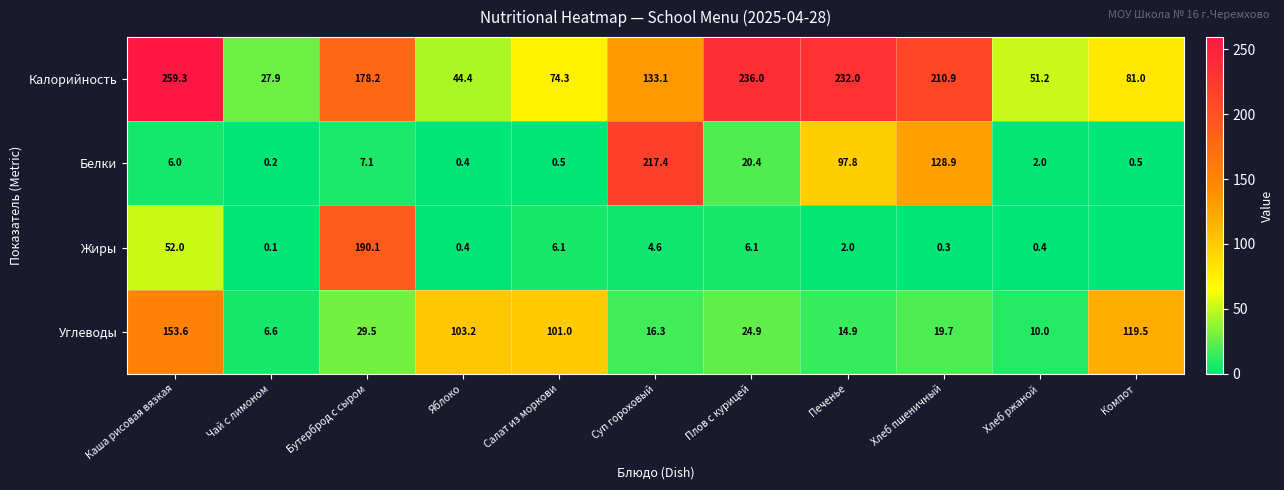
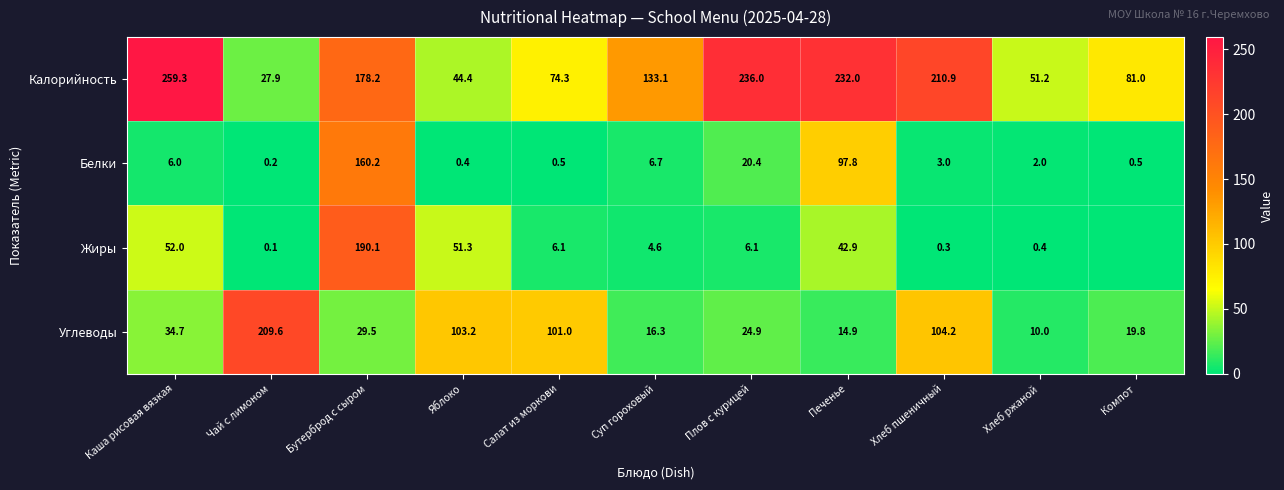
  {
    "Калорийность": {
      "Каша рисовая вязкая": 259.3,
      "Чай с лимоном": 27.9,
      "Бутерброд с сыром": 178.2,
      "Яблоко": 44.4,
      "Салат из моркови": 74.3,
      "Суп гороховый": 133.1,
      "Плов с курицей": 236.0,
      "Печенье": 232.0,
      "Хлеб пшеничный": 210.9,
      "Хлеб ржаной": 51.2,
      "Компот": 81.0
    },
    "Белки": {
      "Каша рисовая вязкая": 6.0,
      "Чай с лимоном": 0.2,
-     "Бутерброд с сыром": 7.1,
+     "Бутерброд с сыром": 160.2,
      "Яблоко": 0.4,
      "Салат из моркови": 0.5,
-     "Суп гороховый": 217.4,
+     "Суп гороховый": 6.7,
      "Плов с курицей": 20.4,
      "Печенье": 97.8,
-     "Хлеб пшеничный": 128.9,
+     "Хлеб пшеничный": 3.0,
      "Хлеб ржаной": 2.0,
      "Компот": 0.5
    },
    "Жиры": {
      "Каша рисовая вязкая": 52.0,
      "Чай с лимоном": 0.1,
      "Бутерброд с сыром": 190.1,
-     "Яблоко": 0.4,
+     "Яблоко": 51.3,
      "Салат из моркови": 6.1,
      "Суп гороховый": 4.6,
      "Плов с курицей": 6.1,
-     "Печенье": 2.0,
+     "Печенье": 42.9,
      "Хлеб пшеничный": 0.3,
      "Хлеб ржаной": 0.4
    },
    "Углеводы": {
-     "Каша рисовая вязкая": 153.6,
-     "Чай с лимоном": 6.6,
+     "Каша рисовая вязкая": 34.7,
+     "Чай с лимоном": 209.6,
      "Бутерброд с сыром": 29.5,
      "Яблоко": 103.2,
      "Салат из моркови": 101.0,
      "Суп гороховый": 16.3,
      "Плов с курицей": 24.9,
      "Печенье": 14.9,
-     "Хлеб пшеничный": 19.7,
+     "Хлеб пшеничный": 104.2,
      "Хлеб ржаной": 10.0,
-     "Компот": 119.5
+     "Компот": 19.8
    }
  }
